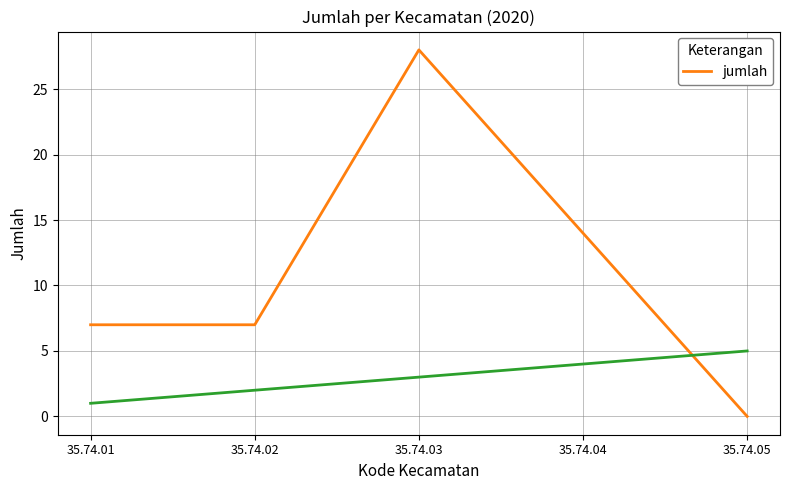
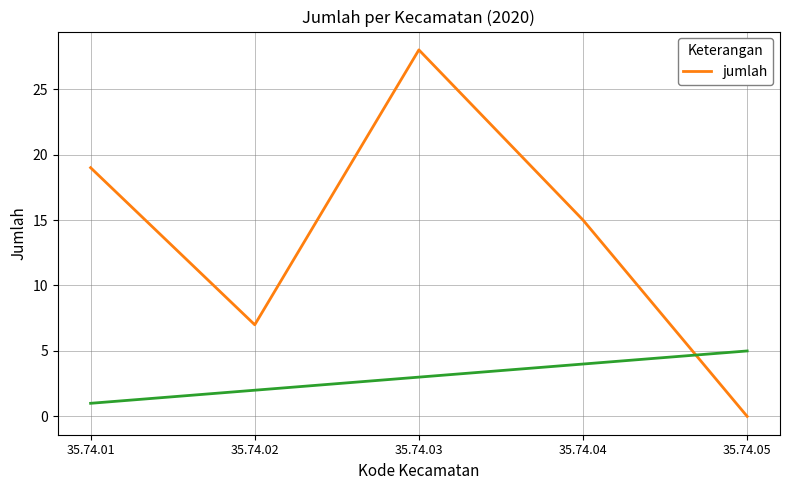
  {
    "jumlah": {
-     "35.74.01": 7,
+     "35.74.01": 19,
      "35.74.02": 7,
      "35.74.03": 28,
-     "35.74.04": 14,
+     "35.74.04": 15,
      "35.74.05": 0
    }
  }
